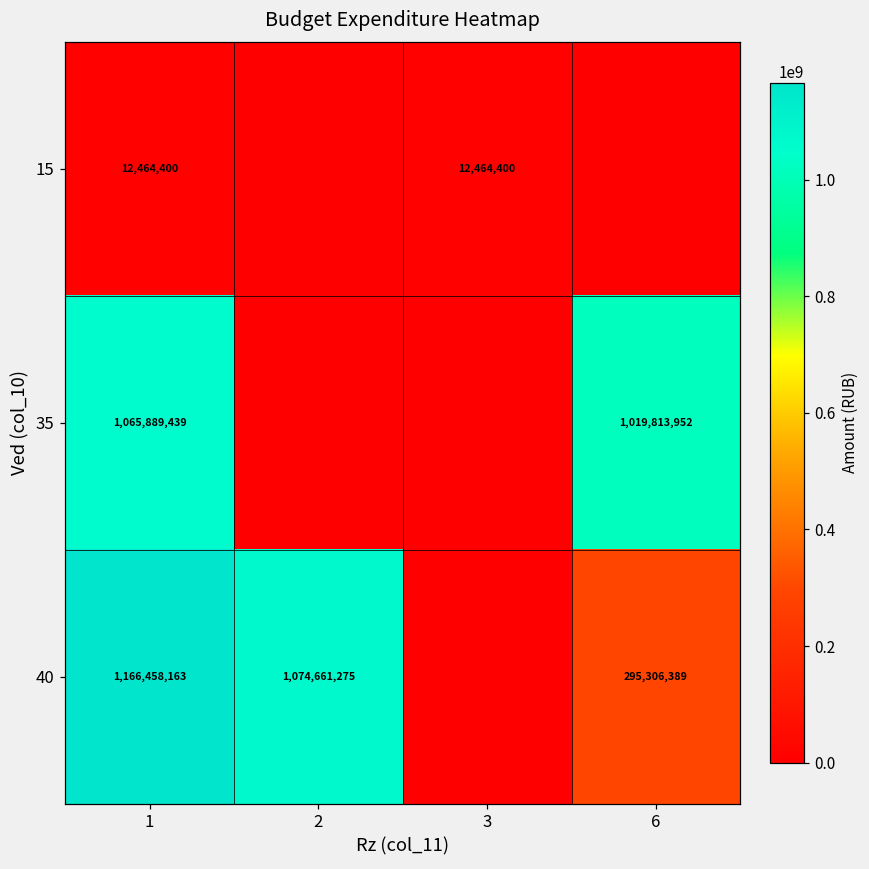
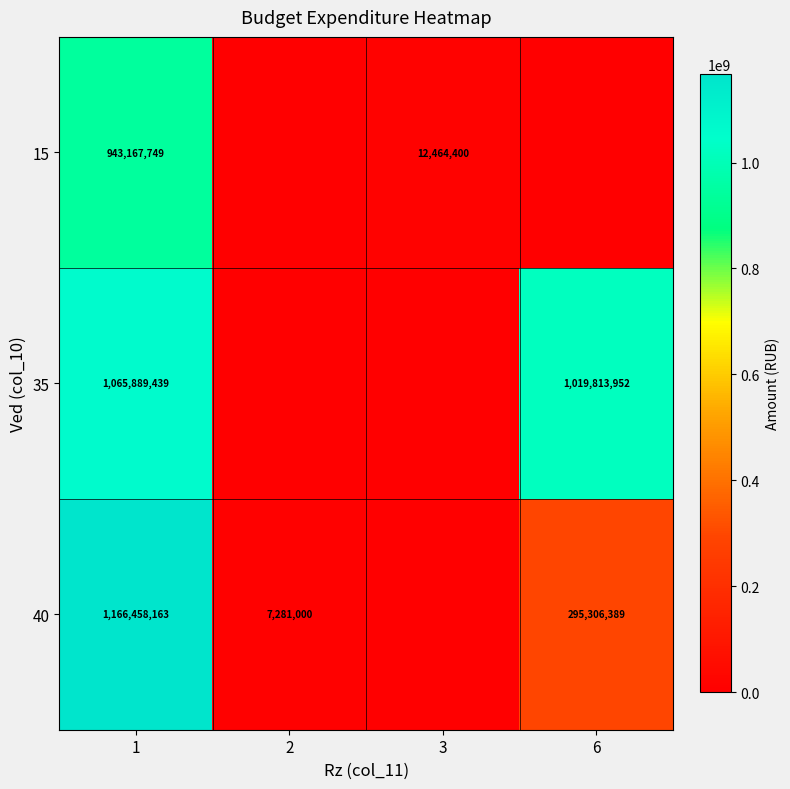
  {
    "15": {
-     "1": "12,464,400",
+     "1": "943,167,749",
      "3": "12,464,400"
    },
    "35": {
      "1": "1,065,889,439",
      "6": "1,019,813,952"
    },
    "40": {
      "1": "1,166,458,163",
-     "2": "1,074,661,275",
+     "2": "7,281,000",
      "6": "295,306,389"
    }
  }
